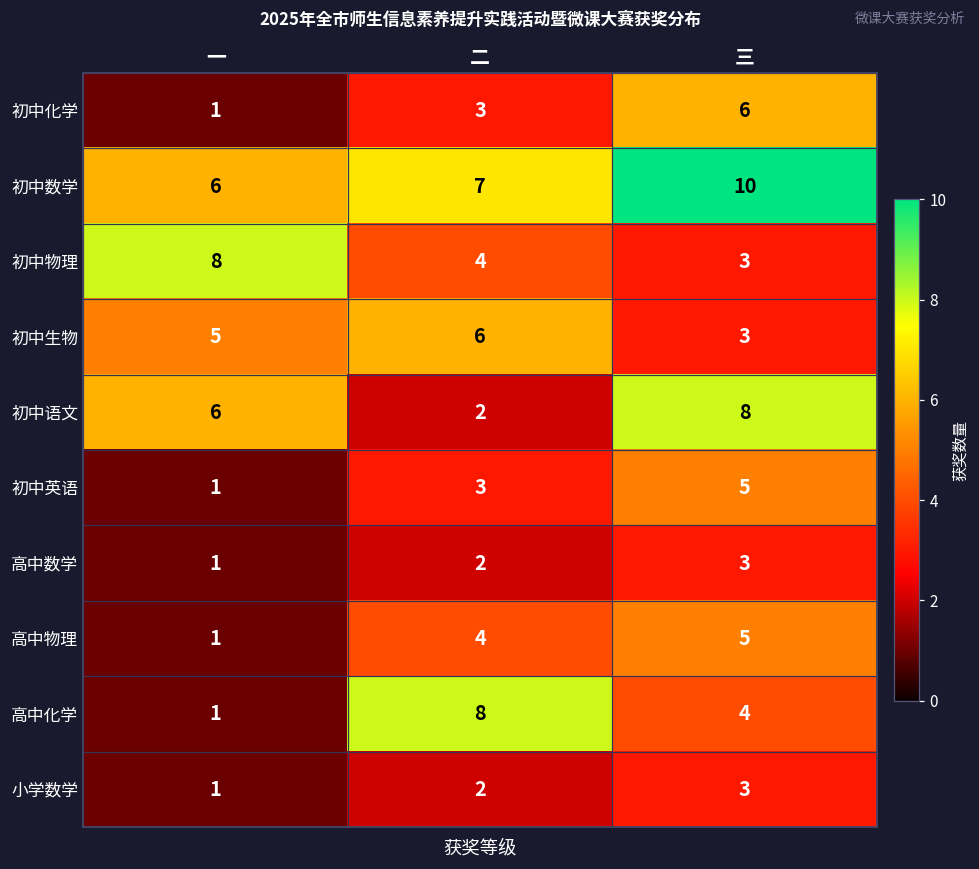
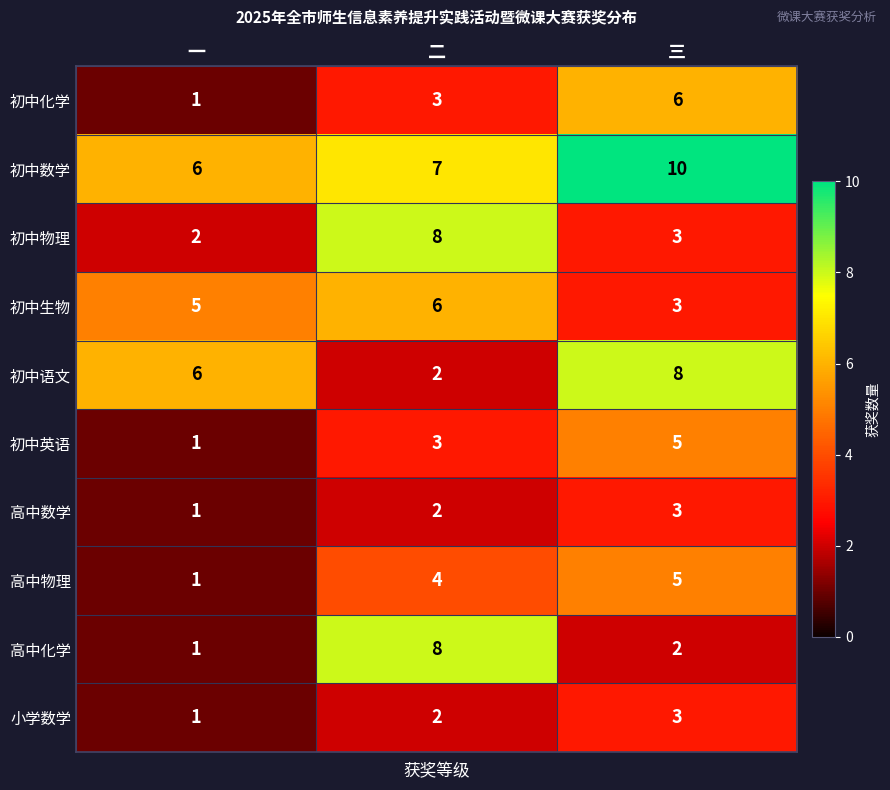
  {
    "初中化学": {
      "一": 1,
      "二": 3,
      "三": 6
    },
    "初中数学": {
      "一": 6,
      "二": 7,
      "三": 10
    },
    "初中物理": {
-     "一": 8,
-     "二": 4,
+     "一": 2,
+     "二": 8,
      "三": 3
    },
    "初中生物": {
      "一": 5,
      "二": 6,
      "三": 3
    },
    "初中语文": {
      "一": 6,
      "二": 2,
      "三": 8
    },
    "初中英语": {
      "一": 1,
      "二": 3,
      "三": 5
    },
    "高中数学": {
      "一": 1,
      "二": 2,
      "三": 3
    },
    "高中物理": {
      "一": 1,
      "二": 4,
      "三": 5
    },
    "高中化学": {
      "一": 1,
      "二": 8,
-     "三": 4
+     "三": 2
    },
    "小学数学": {
      "一": 1,
      "二": 2,
      "三": 3
    }
  }
